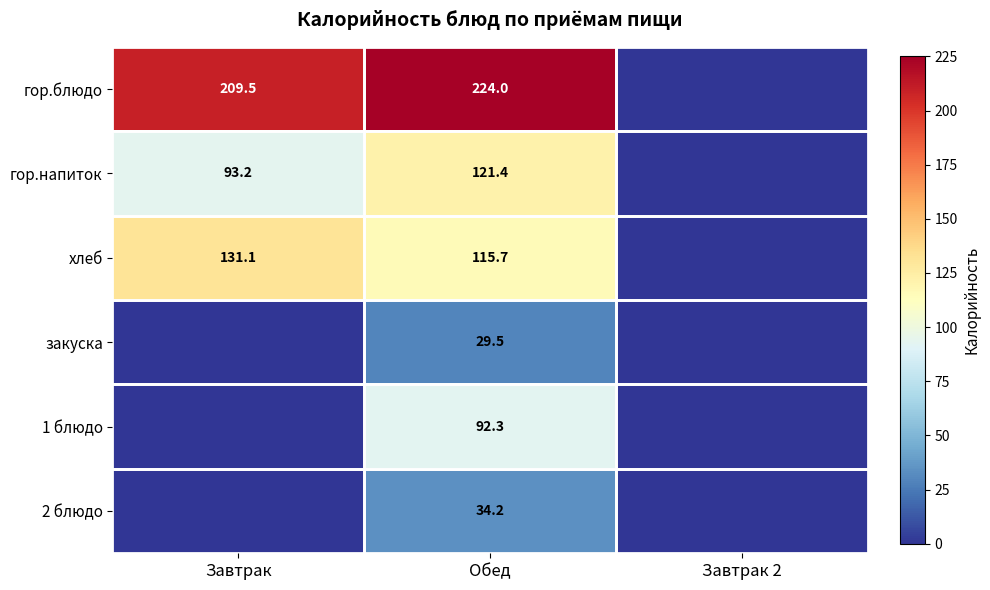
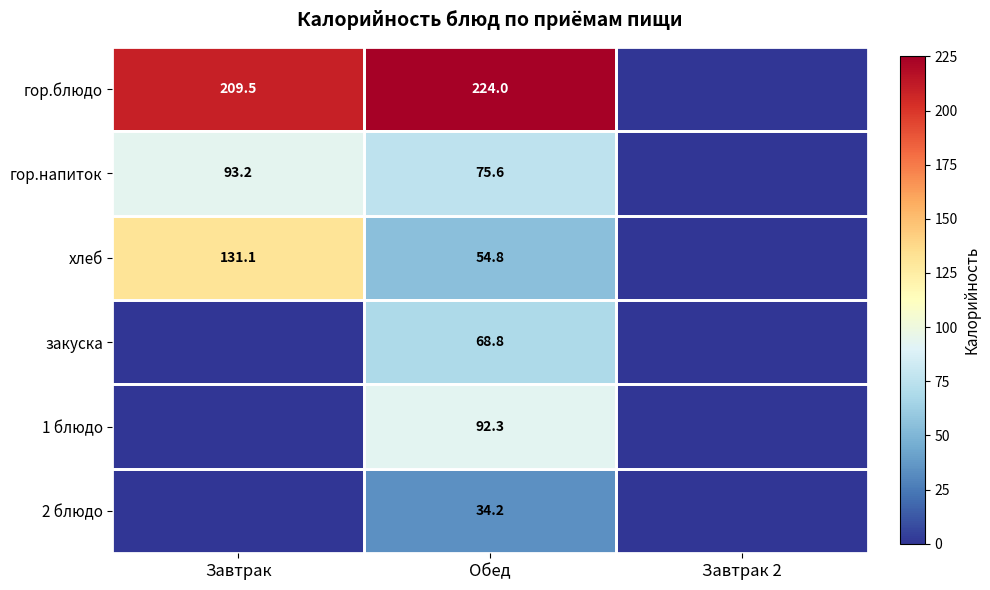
  {
    "гор.блюдо": {
      "Завтрак": 209.5,
      "Обед": 224.0
    },
    "гор.напиток": {
      "Завтрак": 93.2,
-     "Обед": 121.4
+     "Обед": 75.6
    },
    "хлеб": {
      "Завтрак": 131.1,
-     "Обед": 115.7
+     "Обед": 54.8
    },
    "закуска": {
-     "Обед": 29.5
+     "Обед": 68.8
    },
    "1 блюдо": {
      "Обед": 92.3
    },
    "2 блюдо": {
      "Обед": 34.2
    }
  }
